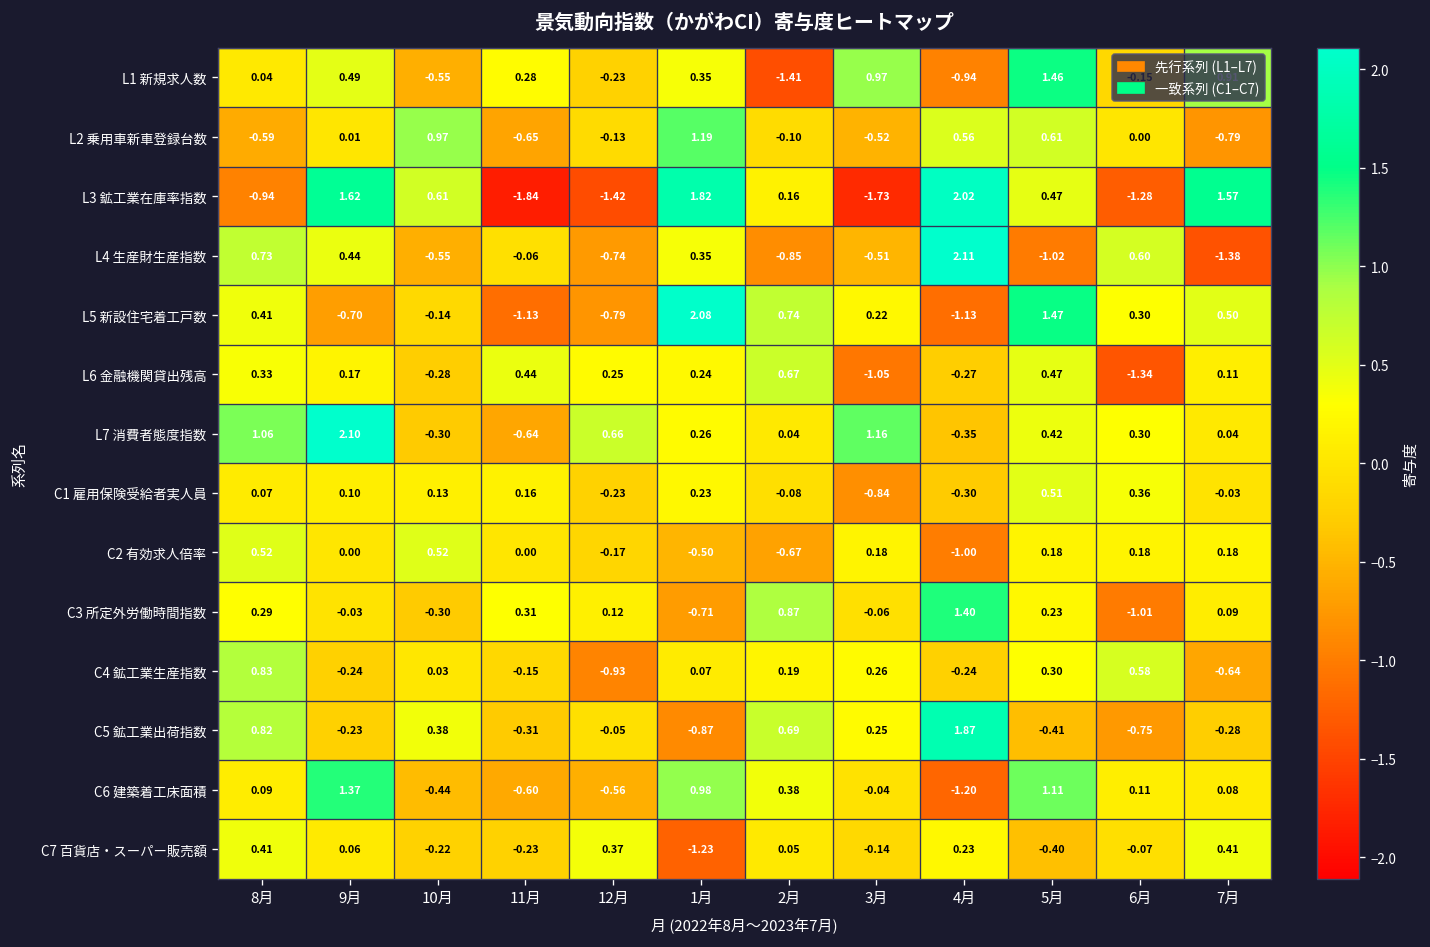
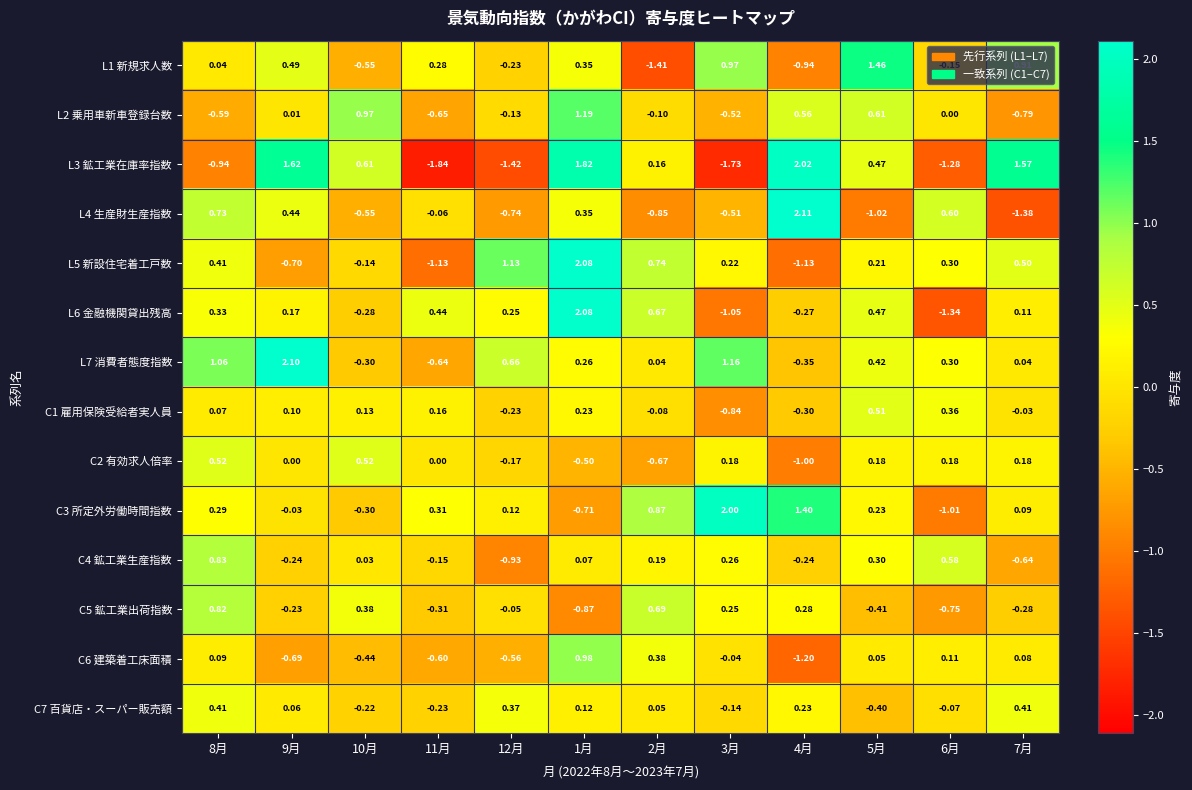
  {
    "L1 新規求人数": {
      "8月": 0.04,
      "9月": 0.49,
      "10月": -0.55,
      "11月": 0.28,
      "12月": -0.23,
      "1月": 0.35,
      "2月": -1.41,
      "3月": 0.97,
      "4月": -0.94,
      "5月": 1.46
    },
    "L2 乗用車新車登録台数": {
      "8月": -0.59,
      "9月": 0.01,
      "10月": 0.97,
      "11月": -0.65,
      "12月": -0.13,
      "1月": 1.19,
      "2月": -0.10,
      "3月": -0.52,
      "4月": 0.56,
      "5月": 0.61,
      "6月": 0.00,
      "7月": -0.79
    },
    "L3 鉱工業在庫率指数": {
      "8月": -0.94,
      "9月": 1.62,
      "10月": 0.61,
      "11月": -1.84,
      "12月": -1.42,
      "1月": 1.82,
      "2月": 0.16,
      "3月": -1.73,
      "4月": 2.02,
      "5月": 0.47,
      "6月": -1.28,
      "7月": 1.57
    },
    "L4 生産財生産指数": {
      "8月": 0.73,
      "9月": 0.44,
      "10月": -0.55,
      "11月": -0.06,
      "12月": -0.74,
      "1月": 0.35,
      "2月": -0.85,
      "3月": -0.51,
      "4月": 2.11,
      "5月": -1.02,
      "6月": 0.60,
      "7月": -1.38
    },
    "L5 新設住宅着工戸数": {
      "8月": 0.41,
      "9月": -0.70,
      "10月": -0.14,
      "11月": -1.13,
-     "12月": -0.79,
+     "12月": 1.13,
      "1月": 2.08,
      "2月": 0.74,
      "3月": 0.22,
      "4月": -1.13,
-     "5月": 1.47,
+     "5月": 0.21,
      "6月": 0.30,
      "7月": 0.50
    },
    "L6 金融機関貸出残高": {
      "8月": 0.33,
      "9月": 0.17,
      "10月": -0.28,
      "11月": 0.44,
      "12月": 0.25,
-     "1月": 0.24,
+     "1月": 2.08,
      "2月": 0.67,
      "3月": -1.05,
      "4月": -0.27,
      "5月": 0.47,
      "6月": -1.34,
      "7月": 0.11
    },
    "L7 消費者態度指数": {
      "8月": 1.06,
      "9月": 2.10,
      "10月": -0.30,
      "11月": -0.64,
      "12月": 0.66,
      "1月": 0.26,
      "2月": 0.04,
      "3月": 1.16,
      "4月": -0.35,
      "5月": 0.42,
      "6月": 0.30,
      "7月": 0.04
    },
    "C1 雇用保険受給者実人員": {
      "8月": 0.07,
      "9月": 0.10,
      "10月": 0.13,
      "11月": 0.16,
      "12月": -0.23,
      "1月": 0.23,
      "2月": -0.08,
      "3月": -0.84,
      "4月": -0.30,
      "5月": 0.51,
      "6月": 0.36,
      "7月": -0.03
    },
    "C2 有効求人倍率": {
      "8月": 0.52,
      "9月": 0.00,
      "10月": 0.52,
      "11月": 0.00,
      "12月": -0.17,
      "1月": -0.50,
      "2月": -0.67,
      "3月": 0.18,
      "4月": -1.00,
      "5月": 0.18,
      "6月": 0.18,
      "7月": 0.18
    },
    "C3 所定外労働時間指数": {
      "8月": 0.29,
      "9月": -0.03,
      "10月": -0.30,
      "11月": 0.31,
      "12月": 0.12,
      "1月": -0.71,
      "2月": 0.87,
-     "3月": -0.06,
+     "3月": 2.00,
      "4月": 1.40,
      "5月": 0.23,
      "6月": -1.01,
      "7月": 0.09
    },
    "C4 鉱工業生産指数": {
      "8月": 0.83,
      "9月": -0.24,
      "10月": 0.03,
      "11月": -0.15,
      "12月": -0.93,
      "1月": 0.07,
      "2月": 0.19,
      "3月": 0.26,
      "4月": -0.24,
      "5月": 0.30,
      "6月": 0.58,
      "7月": -0.64
    },
    "C5 鉱工業出荷指数": {
      "8月": 0.82,
      "9月": -0.23,
      "10月": 0.38,
      "11月": -0.31,
      "12月": -0.05,
      "1月": -0.87,
      "2月": 0.69,
      "3月": 0.25,
-     "4月": 1.87,
+     "4月": 0.28,
      "5月": -0.41,
      "6月": -0.75,
      "7月": -0.28
    },
    "C6 建築着工床面積": {
      "8月": 0.09,
-     "9月": 1.37,
+     "9月": -0.69,
      "10月": -0.44,
      "11月": -0.60,
      "12月": -0.56,
      "1月": 0.98,
      "2月": 0.38,
      "3月": -0.04,
      "4月": -1.20,
-     "5月": 1.11,
+     "5月": 0.05,
      "6月": 0.11,
      "7月": 0.08
    },
    "C7 百貨店・スーパー販売額": {
      "8月": 0.41,
      "9月": 0.06,
      "10月": -0.22,
      "11月": -0.23,
      "12月": 0.37,
-     "1月": -1.23,
+     "1月": 0.12,
      "2月": 0.05,
      "3月": -0.14,
      "4月": 0.23,
      "5月": -0.40,
      "6月": -0.07,
      "7月": 0.41
    }
  }
